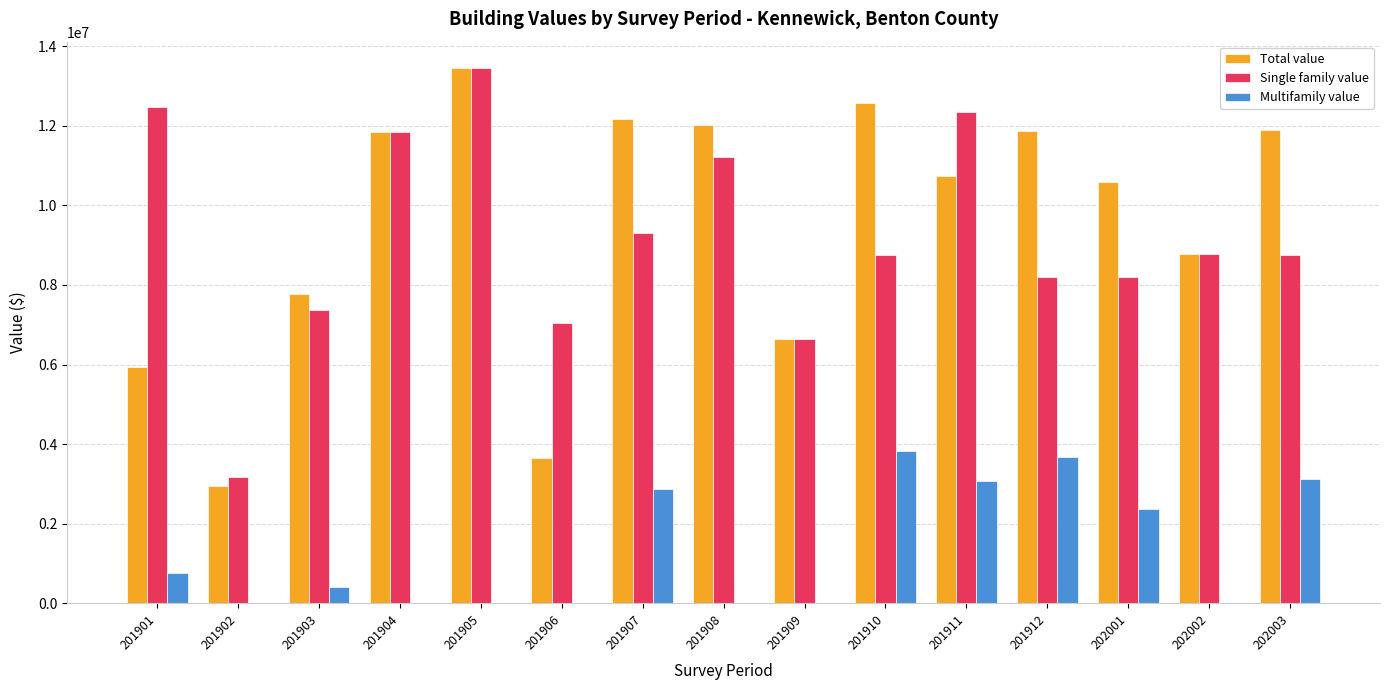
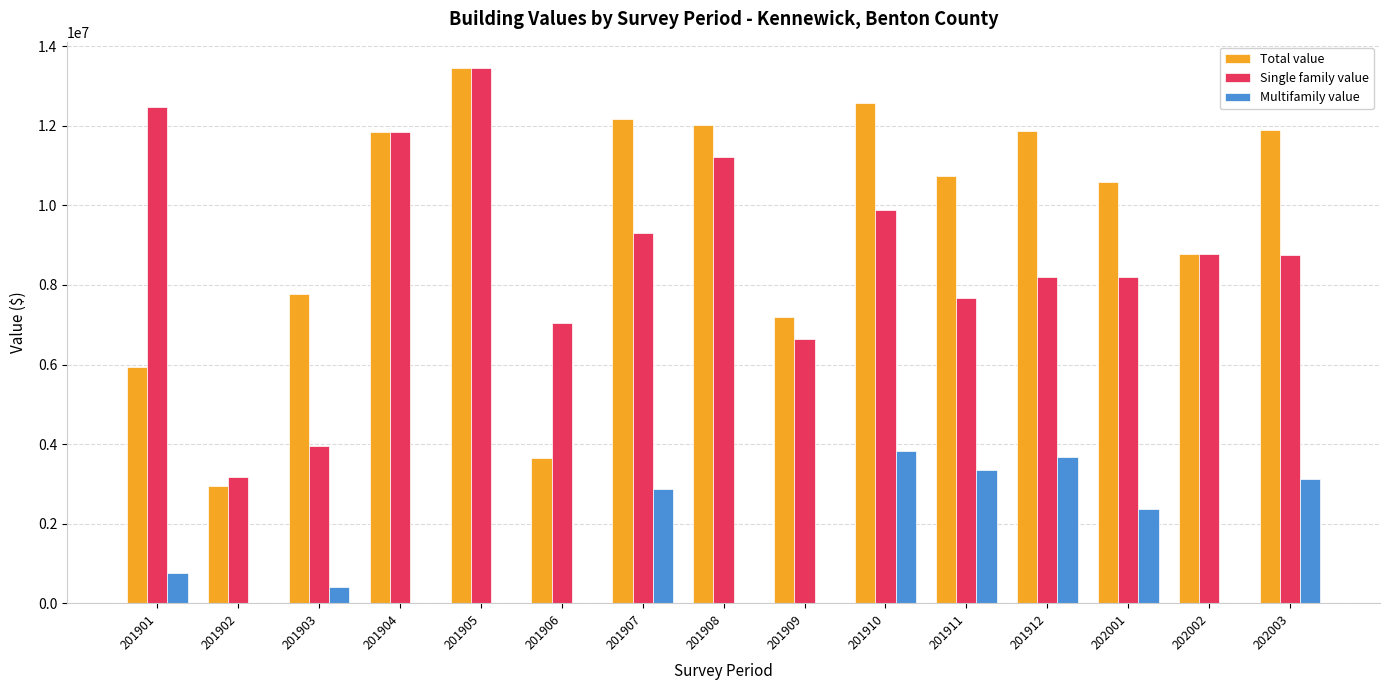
  {
    "Total value": {
      "201901": 5900000,
      "201902": 3000000,
      "201903": 7800000,
      "201904": 11800000,
      "201905": 13400000,
      "201906": 3600000,
      "201907": 12200000,
      "201908": 12000000,
-     "201909": 6600000,
+     "201909": 7200000,
      "201910": 12600000,
      "201911": 10700000,
      "201912": 11900000,
      "202001": 10600000,
      "202002": 8800000,
      "202003": 11900000
    },
    "Single family value": {
      "201901": 12500000,
      "201902": 3200000,
-     "201903": 7400000,
+     "201903": 4000000,
      "201904": 11800000,
      "201905": 13400000,
      "201906": 7100000,
      "201907": 9300000,
      "201908": 11200000,
      "201909": 6600000,
-     "201910": 8800000,
-     "201911": 12400000,
+     "201910": 9900000,
+     "201911": 7700000,
      "201912": 8200000,
      "202001": 8200000,
      "202002": 8800000,
      "202003": 8800000
    },
    "Multifamily value": {
      "201901": 800000,
      "201902": 0,
      "201903": 400000,
      "201904": 0,
      "201905": 0,
      "201906": 0,
      "201907": 2900000,
      "201908": 0,
      "201909": 0,
      "201910": 3800000,
-     "201911": 3100000,
+     "201911": 3400000,
      "201912": 3700000,
      "202001": 2400000,
      "202002": 0,
      "202003": 3100000
    }
  }
